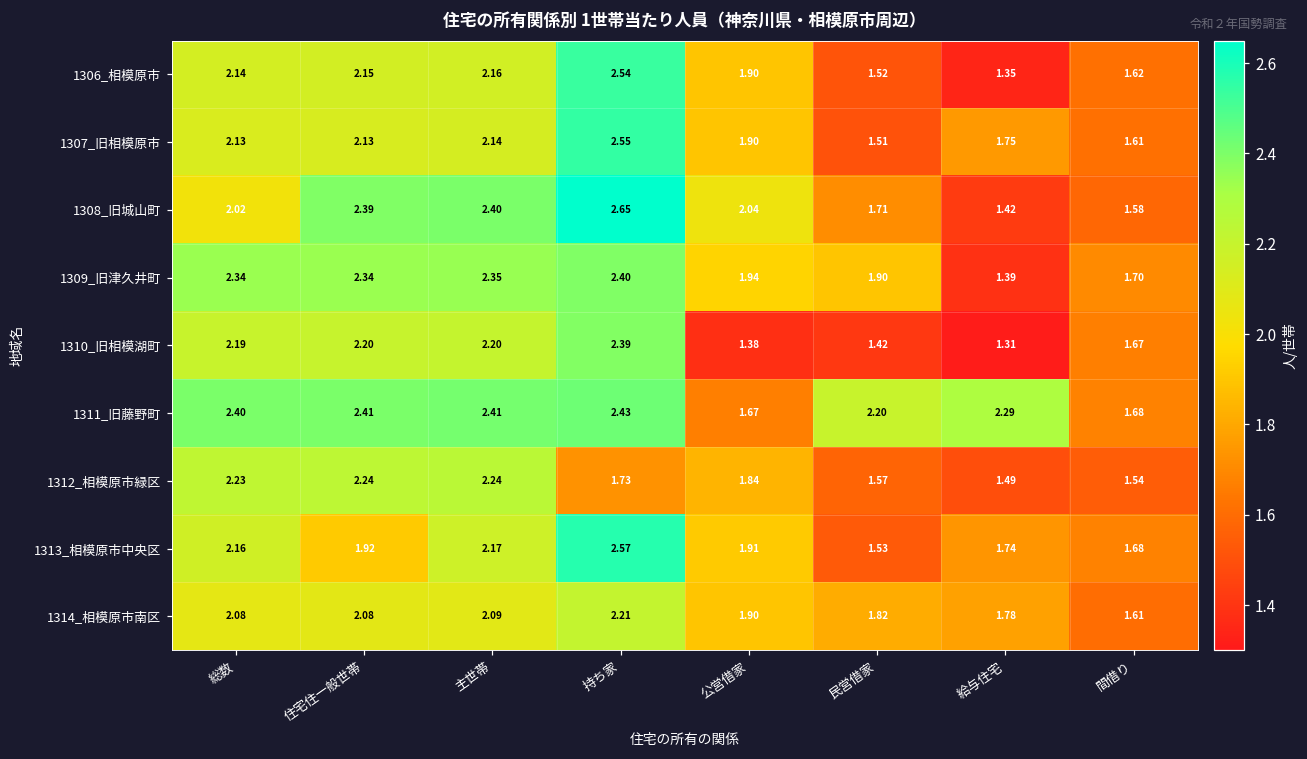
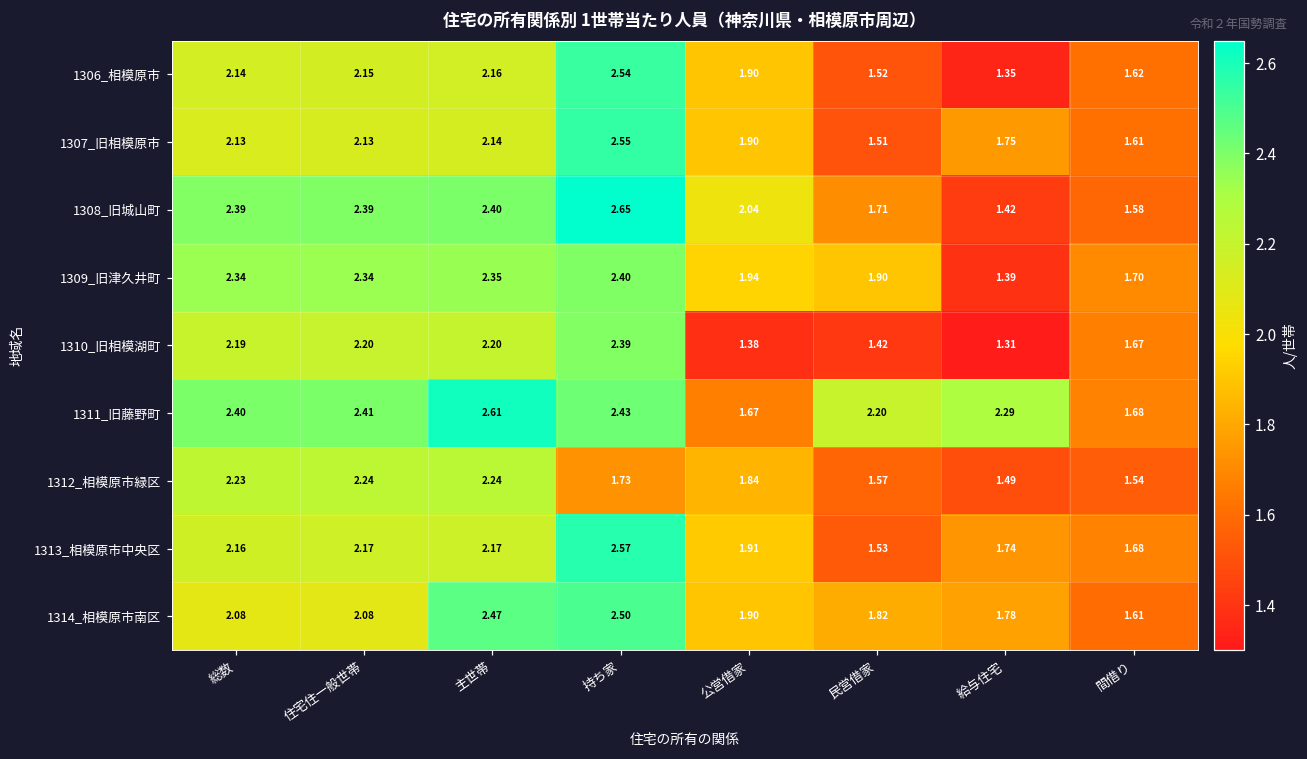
  {
    "1306_相模原市": {
      "総数": 2.14,
      "住宅住一般世帯": 2.15,
      "主世帯": 2.16,
      "持ち家": 2.54,
      "公営借家": 1.90,
      "民営借家": 1.52,
      "給与住宅": 1.35,
      "間借り": 1.62
    },
    "1307_旧相模原市": {
      "総数": 2.13,
      "住宅住一般世帯": 2.13,
      "主世帯": 2.14,
      "持ち家": 2.55,
      "公営借家": 1.90,
      "民営借家": 1.51,
      "給与住宅": 1.75,
      "間借り": 1.61
    },
    "1308_旧城山町": {
-     "総数": 2.02,
+     "総数": 2.39,
      "住宅住一般世帯": 2.39,
      "主世帯": 2.40,
      "持ち家": 2.65,
      "公営借家": 2.04,
      "民営借家": 1.71,
      "給与住宅": 1.42,
      "間借り": 1.58
    },
    "1309_旧津久井町": {
      "総数": 2.34,
      "住宅住一般世帯": 2.34,
      "主世帯": 2.35,
      "持ち家": 2.40,
      "公営借家": 1.94,
      "民営借家": 1.90,
      "給与住宅": 1.39,
      "間借り": 1.70
    },
    "1310_旧相模湖町": {
      "総数": 2.19,
      "住宅住一般世帯": 2.20,
      "主世帯": 2.20,
      "持ち家": 2.39,
      "公営借家": 1.38,
      "民営借家": 1.42,
      "給与住宅": 1.31,
      "間借り": 1.67
    },
    "1311_旧藤野町": {
      "総数": 2.40,
      "住宅住一般世帯": 2.41,
-     "主世帯": 2.41,
+     "主世帯": 2.61,
      "持ち家": 2.43,
      "公営借家": 1.67,
      "民営借家": 2.20,
      "給与住宅": 2.29,
      "間借り": 1.68
    },
    "1312_相模原市緑区": {
      "総数": 2.23,
      "住宅住一般世帯": 2.24,
      "主世帯": 2.24,
      "持ち家": 1.73,
      "公営借家": 1.84,
      "民営借家": 1.57,
      "給与住宅": 1.49,
      "間借り": 1.54
    },
    "1313_相模原市中央区": {
      "総数": 2.16,
-     "住宅住一般世帯": 1.92,
+     "住宅住一般世帯": 2.17,
      "主世帯": 2.17,
      "持ち家": 2.57,
      "公営借家": 1.91,
      "民営借家": 1.53,
      "給与住宅": 1.74,
      "間借り": 1.68
    },
    "1314_相模原市南区": {
      "総数": 2.08,
      "住宅住一般世帯": 2.08,
-     "主世帯": 2.09,
-     "持ち家": 2.21,
+     "主世帯": 2.47,
+     "持ち家": 2.50,
      "公営借家": 1.90,
      "民営借家": 1.82,
      "給与住宅": 1.78,
      "間借り": 1.61
    }
  }
